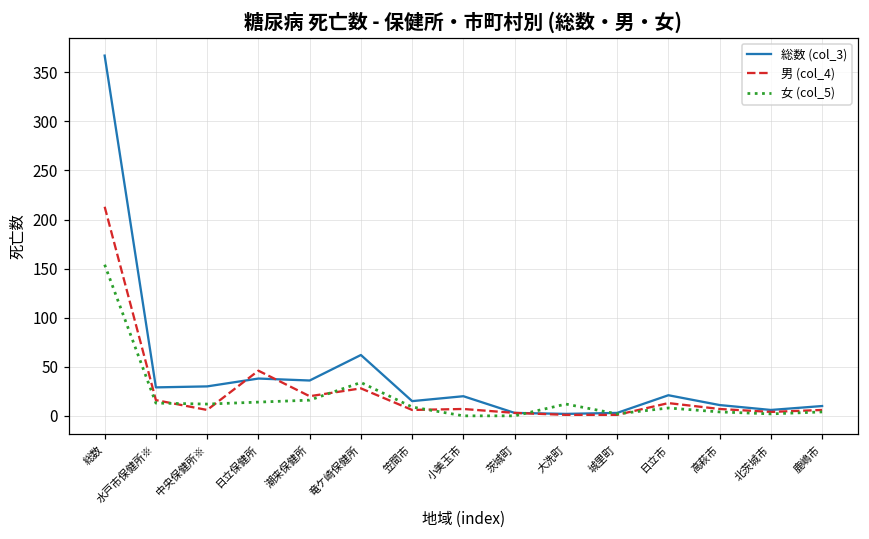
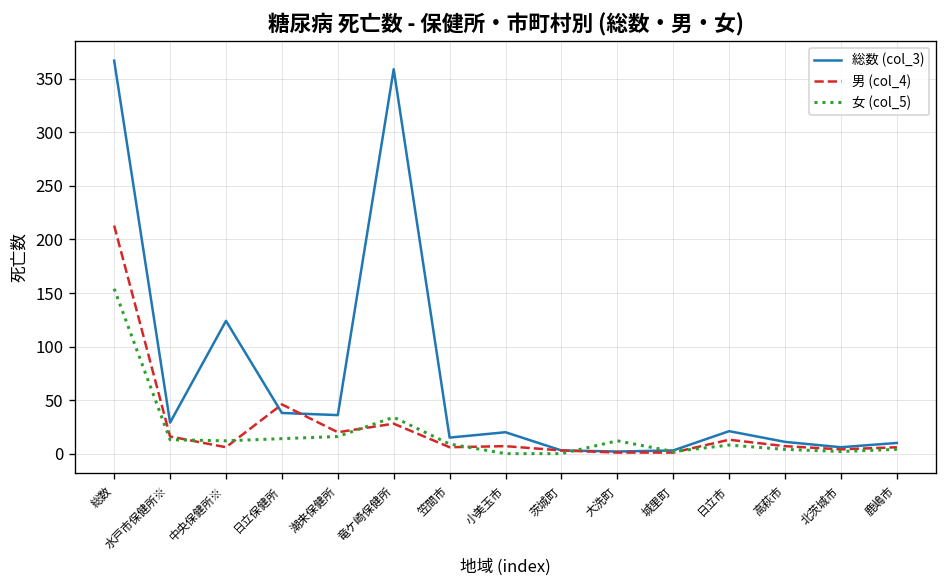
  {
    "総数 (col_3)": {
      "総数": 370,
      "水戸市保健所※": 30,
-     "中央保健所※": 30,
+     "中央保健所※": 120,
      "日立保健所": 40,
      "潮来保健所": 40,
-     "竜ケ崎保健所": 60,
+     "竜ケ崎保健所": 360,
      "笠間市": 20,
      "小美玉市": 20,
      "日立市": 20,
      "高萩市": 10,
      "鹿嶋市": 10
    },
    "男 (col_4)": {
      "総数": 210,
      "水戸市保健所※": 20,
      "中央保健所※": 10,
      "日立保健所": 50,
      "潮来保健所": 20,
      "竜ケ崎保健所": 30,
      "笠間市": 10,
      "小美玉市": 10,
      "日立市": 10,
      "高萩市": 10
    },
    "女 (col_5)": {
      "総数": 150,
      "水戸市保健所※": 10,
      "中央保健所※": 10,
      "日立保健所": 10,
      "潮来保健所": 20,
      "竜ケ崎保健所": 30,
      "笠間市": 10,
      "小美玉市": 0,
      "茨城町": 0,
      "大洗町": 10,
      "日立市": 10,
      "高萩市": 0
    }
  }
